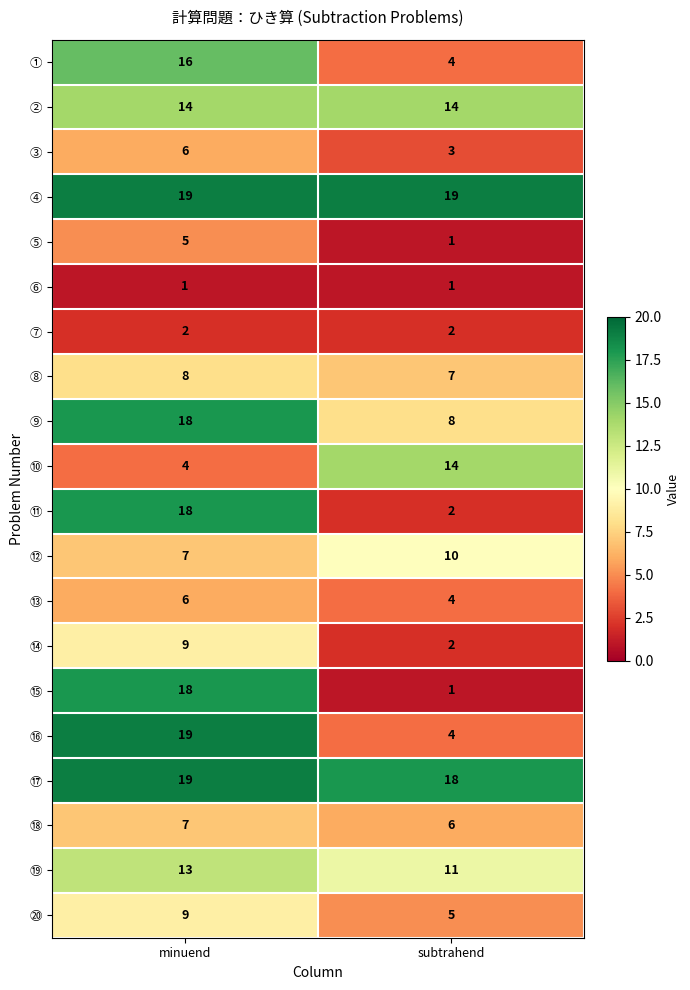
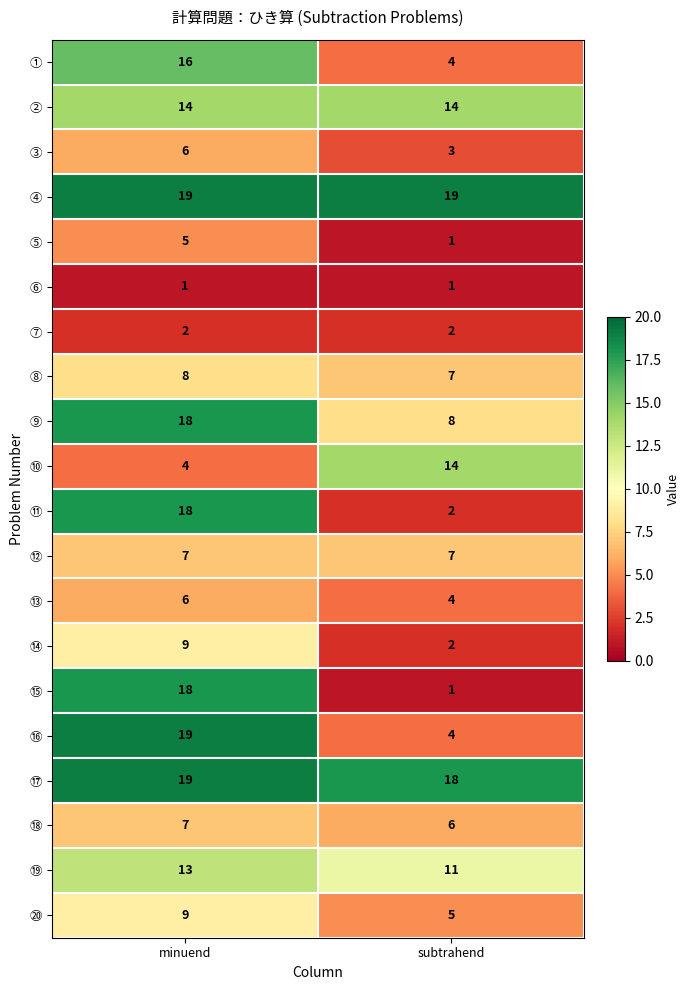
  {
    "①": {
      "minuend": 16,
      "subtrahend": 4
    },
    "②": {
      "minuend": 14,
      "subtrahend": 14
    },
    "③": {
      "minuend": 6,
      "subtrahend": 3
    },
    "④": {
      "minuend": 19,
      "subtrahend": 19
    },
    "⑤": {
      "minuend": 5,
      "subtrahend": 1
    },
    "⑥": {
      "minuend": 1,
      "subtrahend": 1
    },
    "⑦": {
      "minuend": 2,
      "subtrahend": 2
    },
    "⑧": {
      "minuend": 8,
      "subtrahend": 7
    },
    "⑨": {
      "minuend": 18,
      "subtrahend": 8
    },
    "⑩": {
      "minuend": 4,
      "subtrahend": 14
    },
    "⑪": {
      "minuend": 18,
      "subtrahend": 2
    },
    "⑫": {
      "minuend": 7,
-     "subtrahend": 10
+     "subtrahend": 7
    },
    "⑬": {
      "minuend": 6,
      "subtrahend": 4
    },
    "⑭": {
      "minuend": 9,
      "subtrahend": 2
    },
    "⑮": {
      "minuend": 18,
      "subtrahend": 1
    },
    "⑯": {
      "minuend": 19,
      "subtrahend": 4
    },
    "⑰": {
      "minuend": 19,
      "subtrahend": 18
    },
    "⑱": {
      "minuend": 7,
      "subtrahend": 6
    },
    "⑲": {
      "minuend": 13,
      "subtrahend": 11
    },
    "⑳": {
      "minuend": 9,
      "subtrahend": 5
    }
  }
